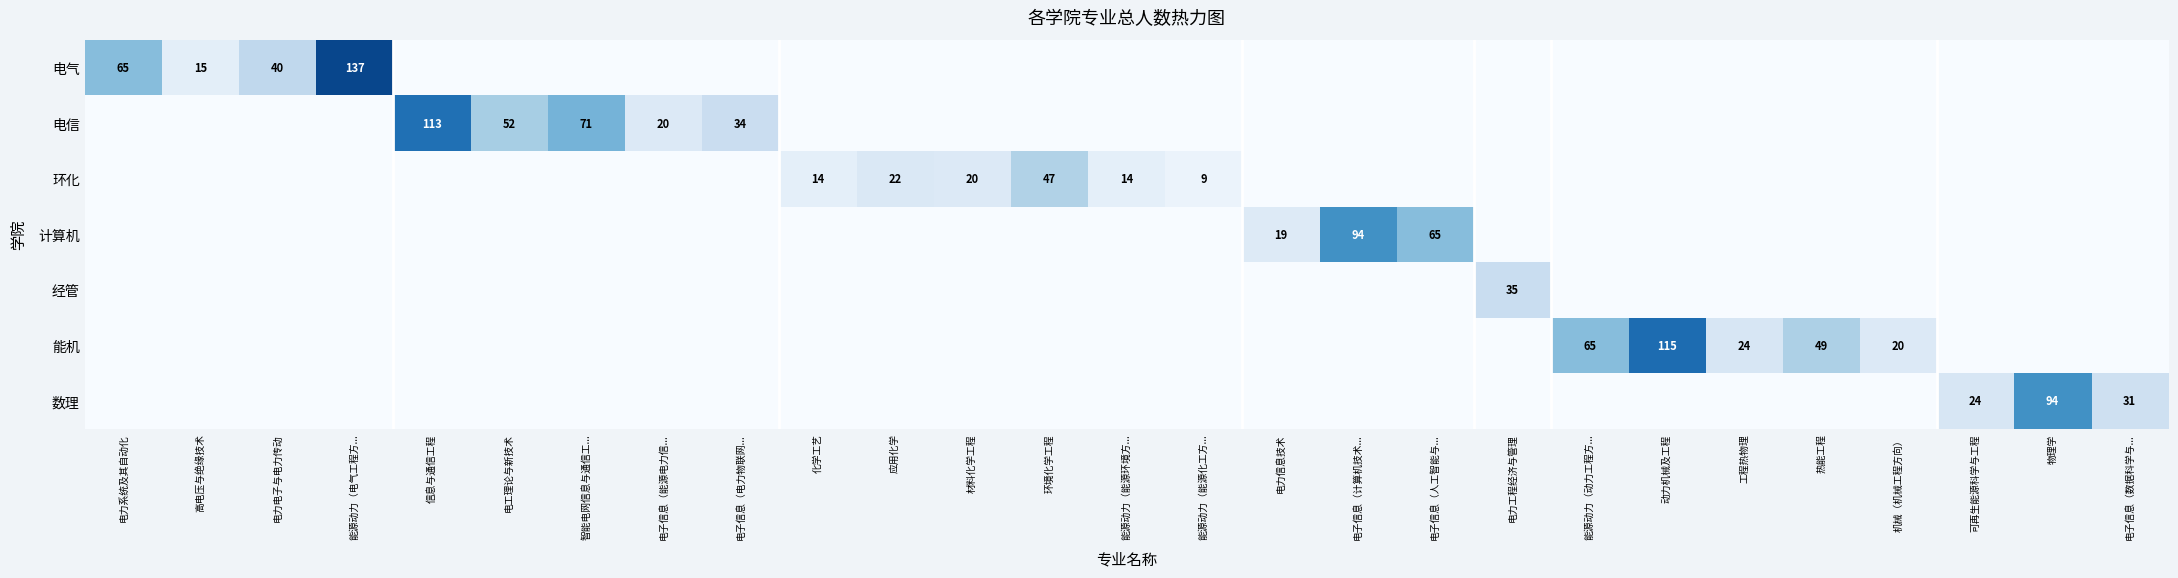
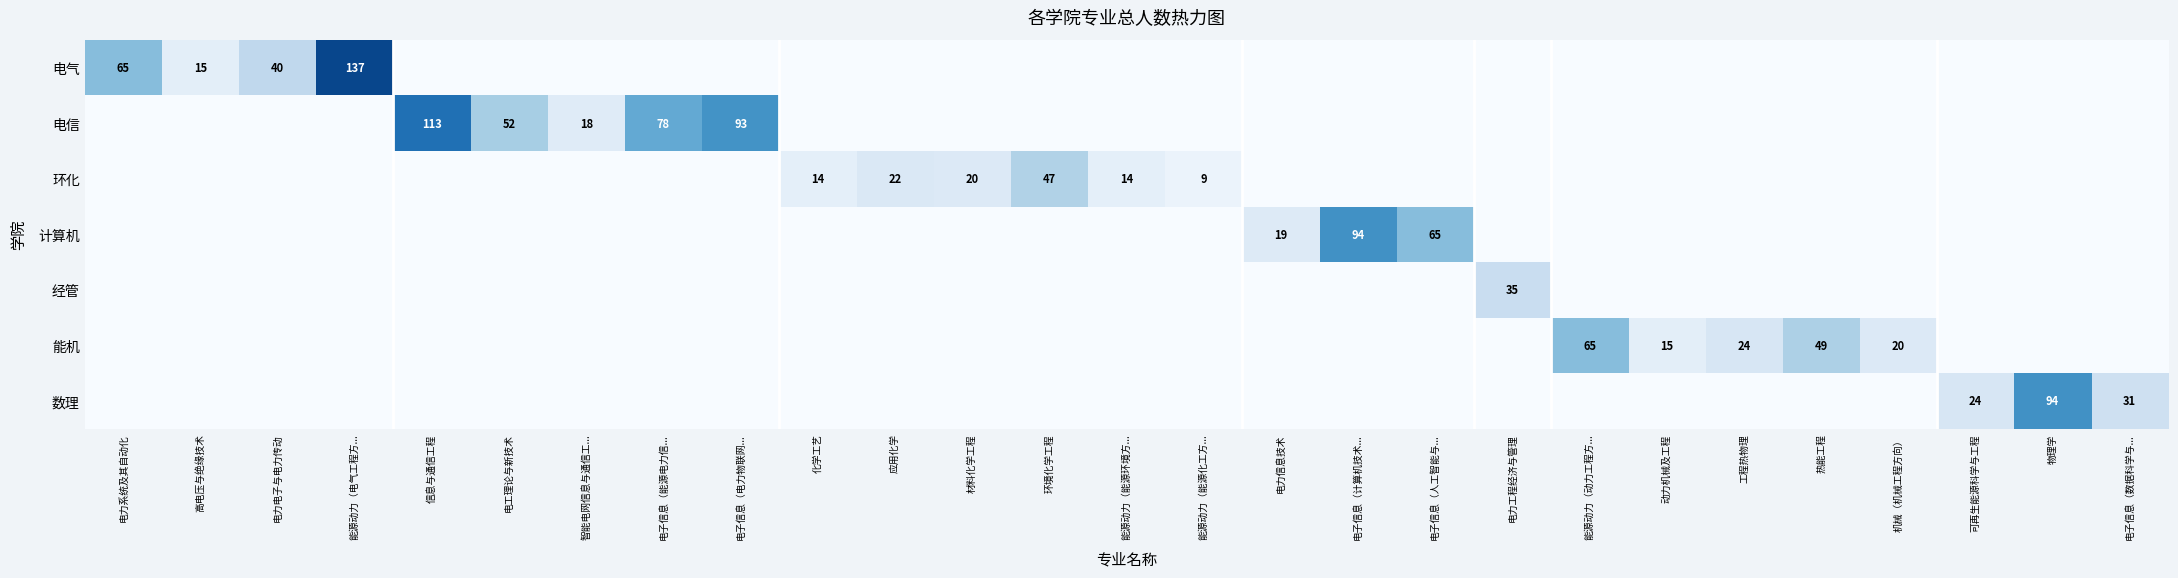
  {
    "电气": {
      "电力系统及其自动化": 65,
      "高电压与绝缘技术": 15,
      "电力电子与电力传动": 40,
      "能源动力（电气工程方...": 137
    },
    "电信": {
      "信息与通信工程": 113,
      "电工理论与新技术": 52,
-     "智能电网信息与通信工...": 71,
-     "电子信息（能源电力信...": 20,
-     "电子信息（电力物联网...": 34
+     "智能电网信息与通信工...": 18,
+     "电子信息（能源电力信...": 78,
+     "电子信息（电力物联网...": 93
    },
    "环化": {
      "化学工艺": 14,
      "应用化学": 22,
      "材料化学工程": 20,
      "环境化学工程": 47,
      "能源动力（能源环境方...": 14,
      "能源动力（能源化工方...": 9
    },
    "计算机": {
      "电力信息技术": 19,
      "电子信息（计算机技术...": 94,
      "电子信息（人工智能与...": 65
    },
    "经管": {
      "电力工程经济与管理": 35
    },
    "能机": {
      "能源动力（动力工程方...": 65,
-     "动力机械及工程": 115,
+     "动力机械及工程": 15,
      "工程热物理": 24,
      "热能工程": 49,
      "机械（机械工程方向）": 20
    },
    "数理": {
      "可再生能源科学与工程": 24,
      "物理学": 94,
      "电子信息（数据科学与...": 31
    }
  }
